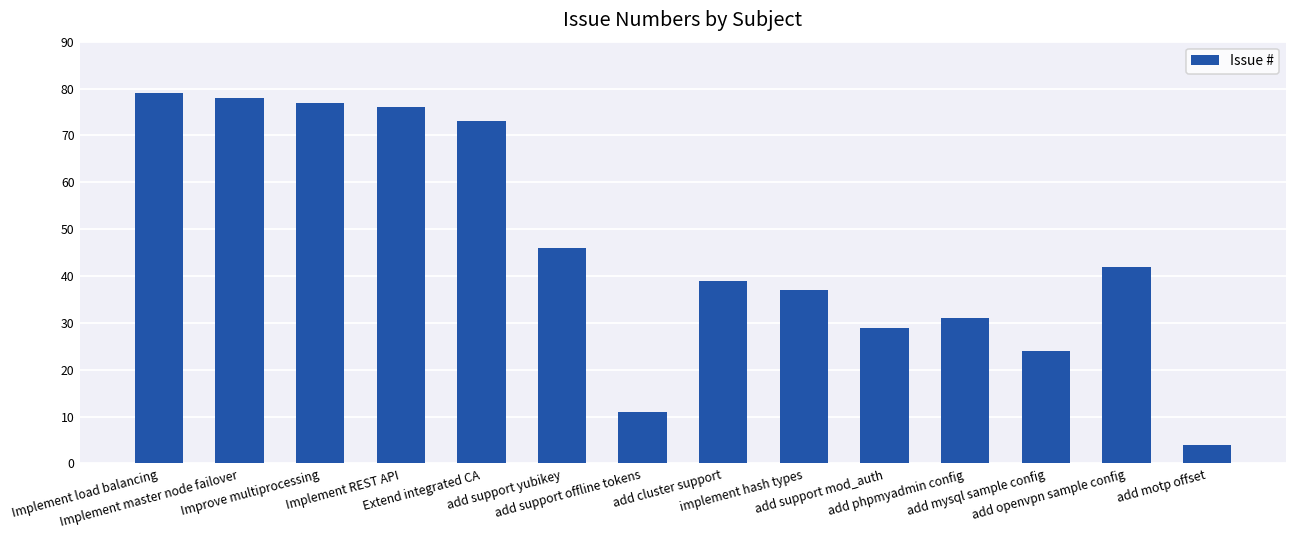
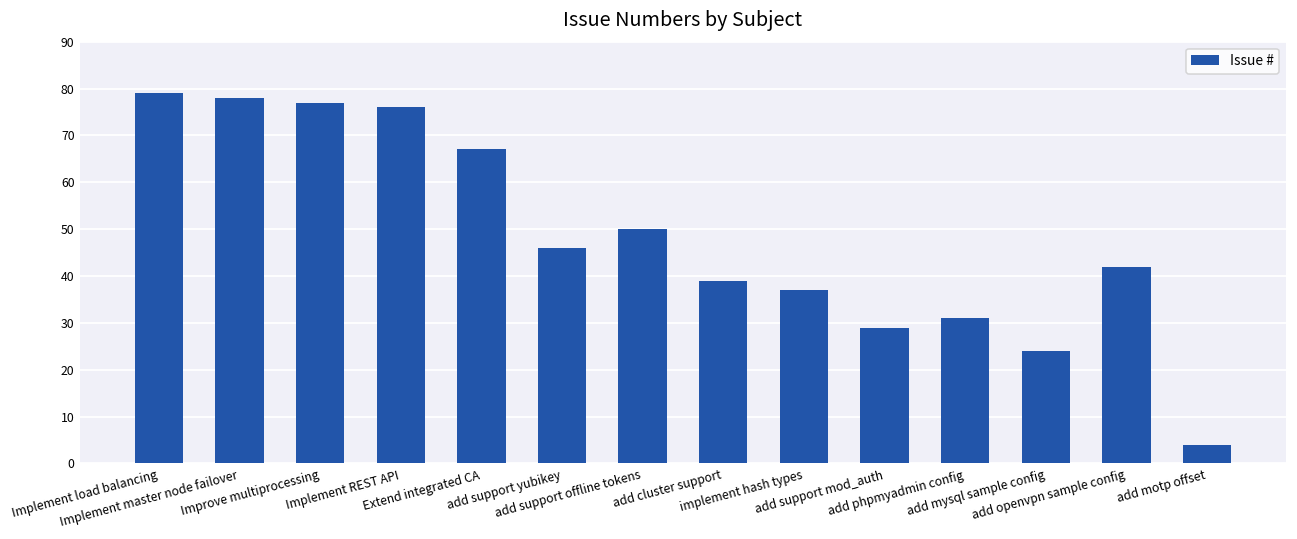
  {
    "Implement load balancing": 79,
    "Implement master node failover": 78,
    "Improve multiprocessing": 77,
    "Implement REST API": 76,
-   "Extend integrated CA": 73,
+   "Extend integrated CA": 67,
    "add support yubikey": 46,
-   "add support offline tokens": 11,
+   "add support offline tokens": 50,
    "add cluster support": 39,
    "implement hash types": 37,
    "add support mod_auth": 29,
    "add phpmyadmin config": 31,
    "add mysql sample config": 24,
    "add openvpn sample config": 42,
    "add motp offset": 4
  }
